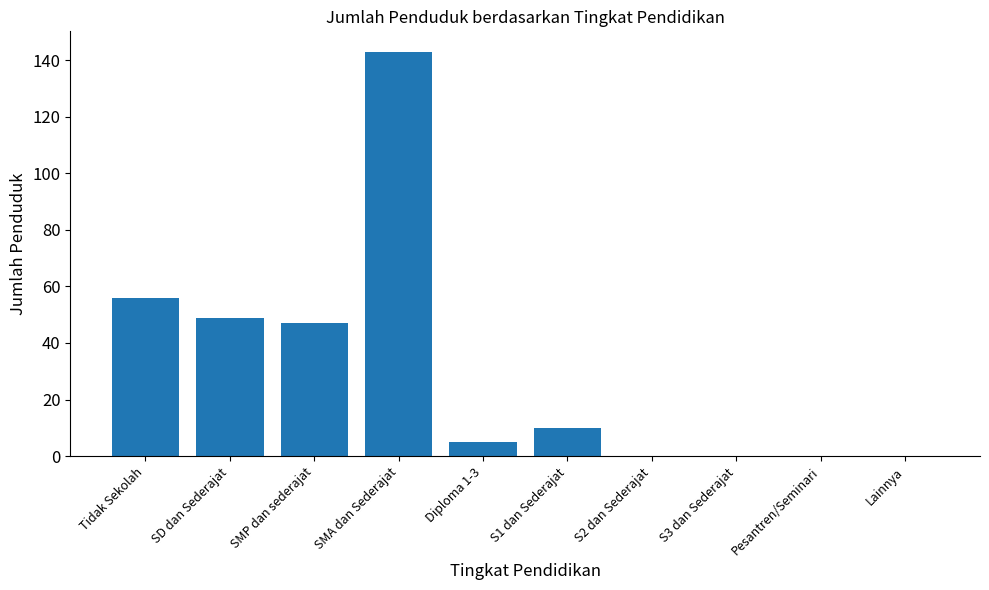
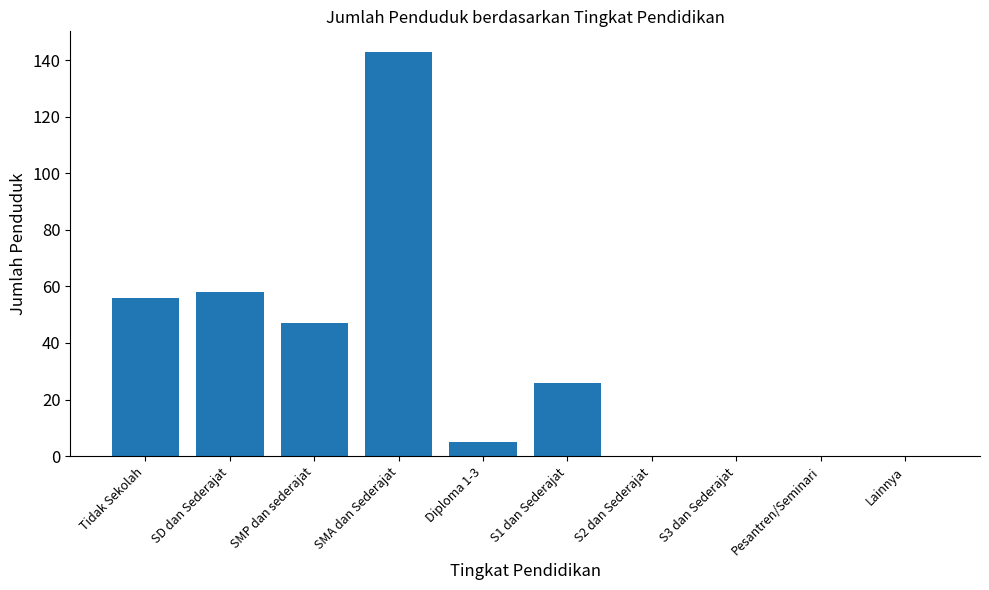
  {
    "Tidak Sekolah": 56,
-   "SD dan Sederajat": 49,
+   "SD dan Sederajat": 58,
    "SMP dan sederajat": 47,
    "SMA dan Sederajat": 143,
    "Diploma 1-3": 5,
-   "S1 dan Sederajat": 10,
+   "S1 dan Sederajat": 26,
    "S2 dan Sederajat": 0,
    "S3 dan Sederajat": 0,
    "Pesantren/Seminari": 0,
    "Lainnya": 0
  }
